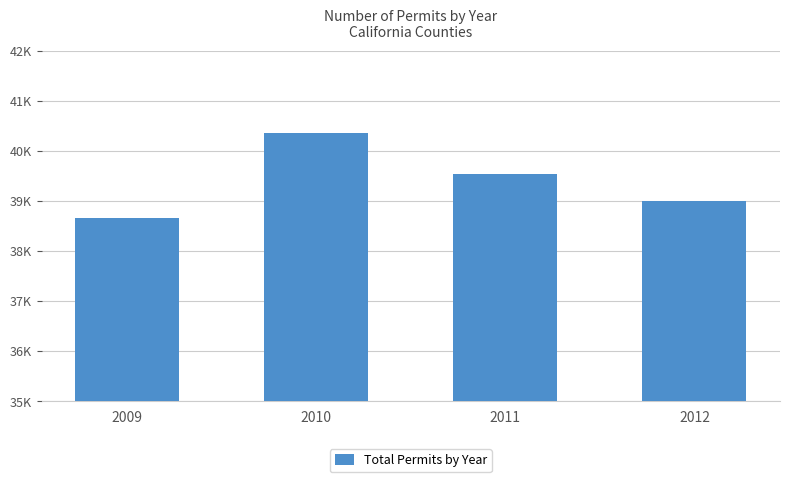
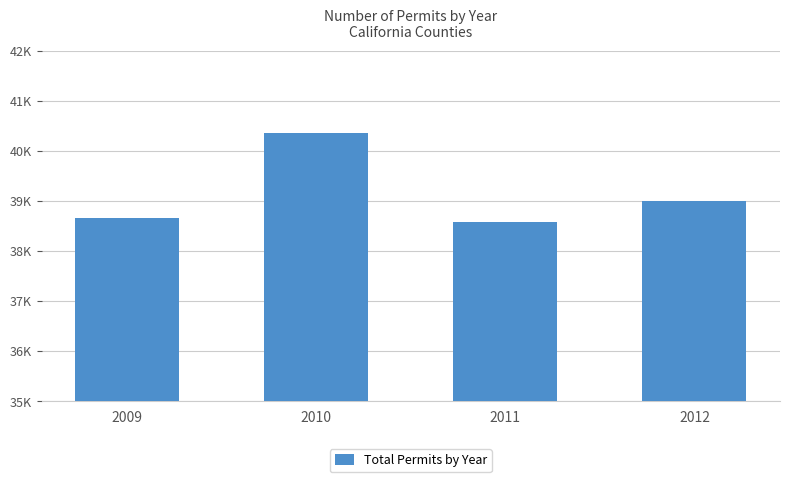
  {
    "2009": 38700,
    "2010": 40300,
-   "2011": 39500,
+   "2011": 38600,
    "2012": 39000
  }
